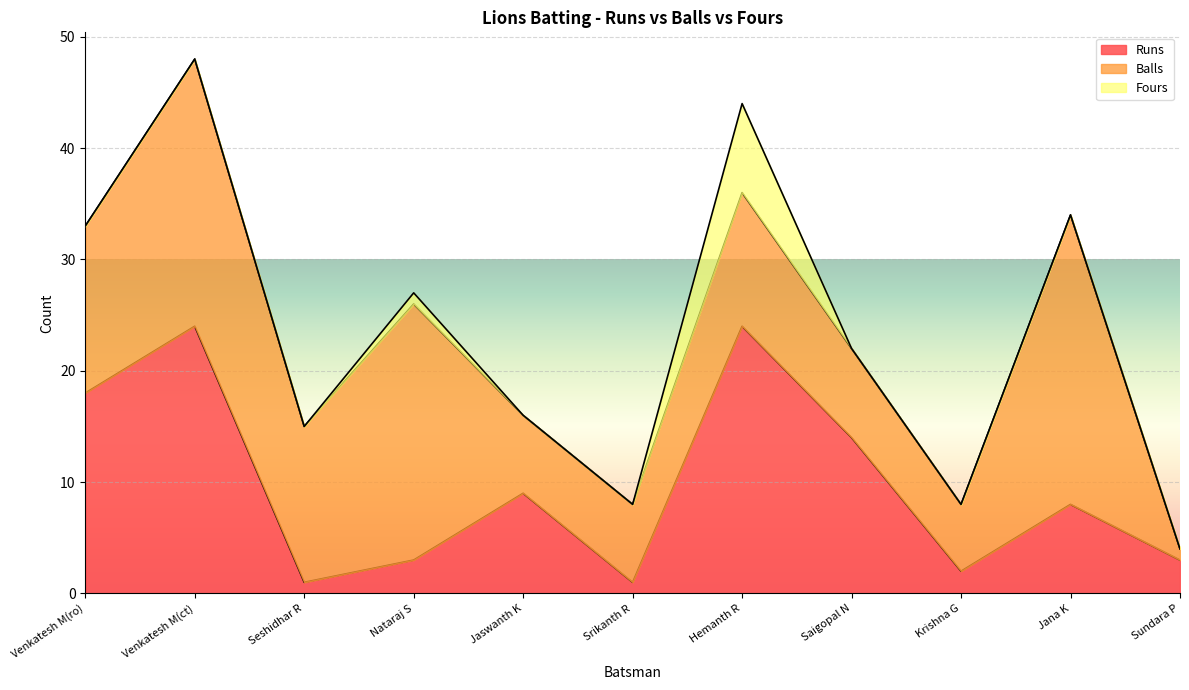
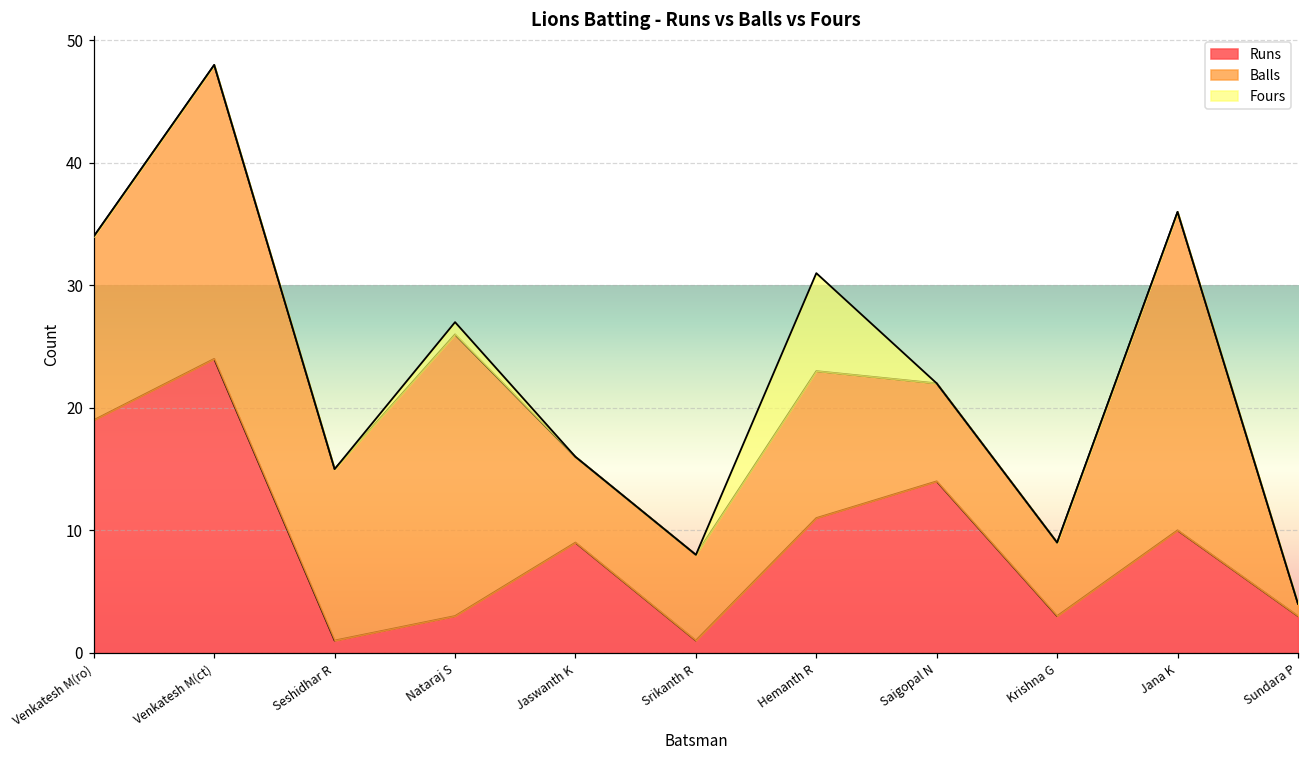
  {
    "Runs": {
-     "Venkatesh M(ro)": 18,
+     "Venkatesh M(ro)": 19,
      "Venkatesh M(ct)": 24,
      "Seshidhar R": 1,
      "Nataraj S": 3,
      "Jaswanth K": 9,
      "Srikanth R": 1,
-     "Hemanth R": 24,
+     "Hemanth R": 11,
      "Saigopal N": 14,
-     "Krishna G": 2,
-     "Jana K": 8,
+     "Krishna G": 3,
+     "Jana K": 10,
      "Sundara P": 3
    },
    "Balls": {
      "Nataraj S": 23,
      "Hemanth R": 12
    },
    "Fours": {
      "Nataraj S": 1,
      "Hemanth R": 8
    }
  }
